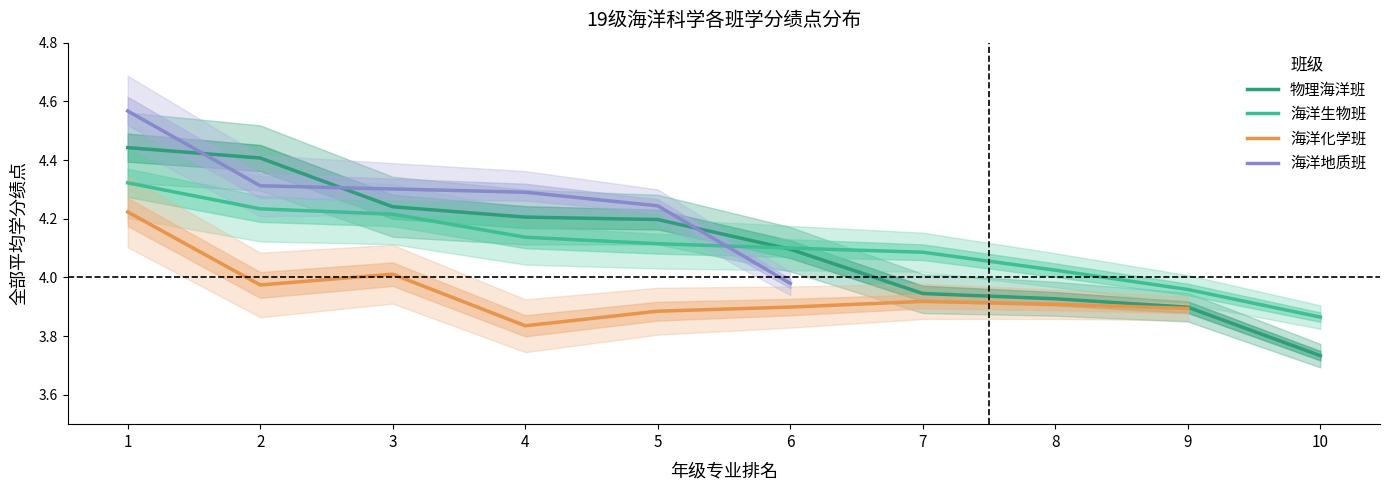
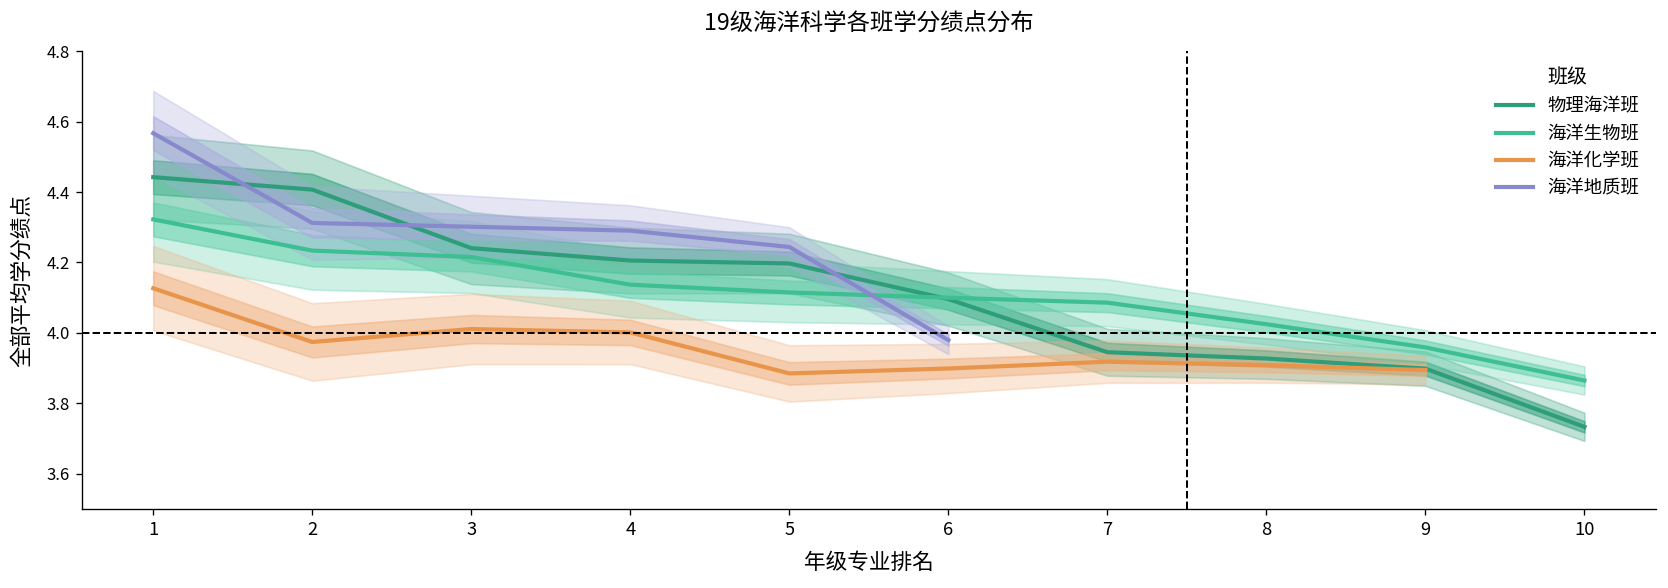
  {
    "海洋化学班": {
-     "1": 4.22,
+     "1": 4.13,
      "2": 3.97,
      "3": 4.01,
-     "4": 3.84,
+     "4": 4.00,
      "5": 3.89,
      "6": 3.90,
      "7": 3.92,
      "8": 3.91
    }
  }
